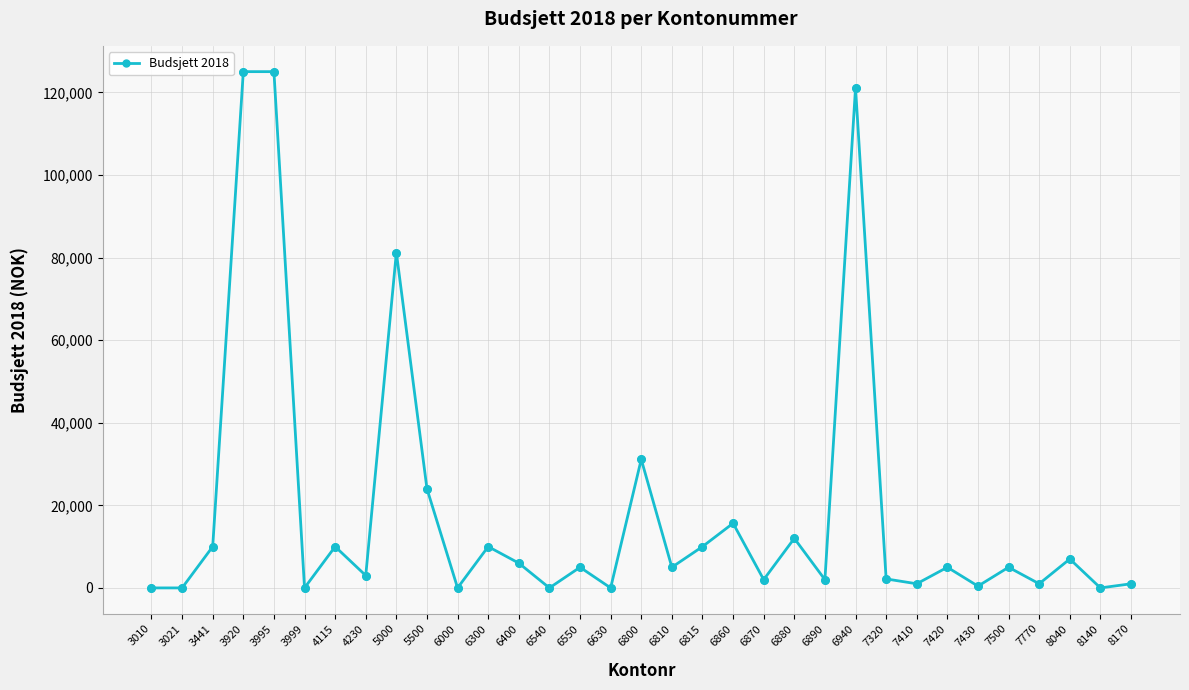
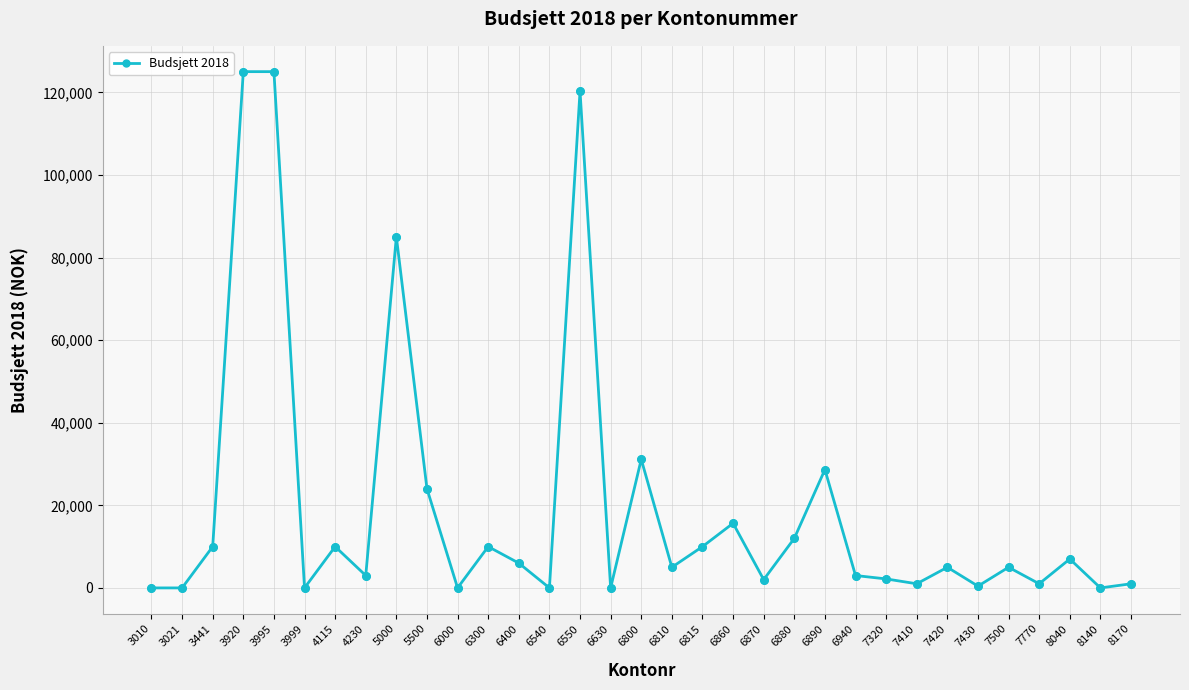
  {
    "3010": "0",
    "3021": "0",
    "3441": "10,000",
    "3920": "125,000",
    "3995": "125,000",
    "3999": "0",
    "4115": "10,000",
    "4230": "3,000",
-   "5000": "81,000",
+   "5000": "85,000",
    "5500": "24,000",
    "6000": "0",
    "6300": "10,000",
    "6400": "6,000",
    "6540": "0",
-   "6550": "5,000",
+   "6550": "120,000",
    "6630": "0",
    "6800": "31,000",
    "6810": "5,000",
    "6815": "10,000",
    "6860": "16,000",
    "6870": "2,000",
    "6880": "12,000",
-   "6890": "2,000",
-   "6940": "121,000",
+   "6890": "29,000",
+   "6940": "3,000",
    "7320": "2,000",
    "7410": "1,000",
    "7420": "5,000",
    "7430": "0",
    "7500": "5,000",
    "7770": "1,000",
    "8040": "7,000",
    "8140": "0",
    "8170": "1,000"
  }
